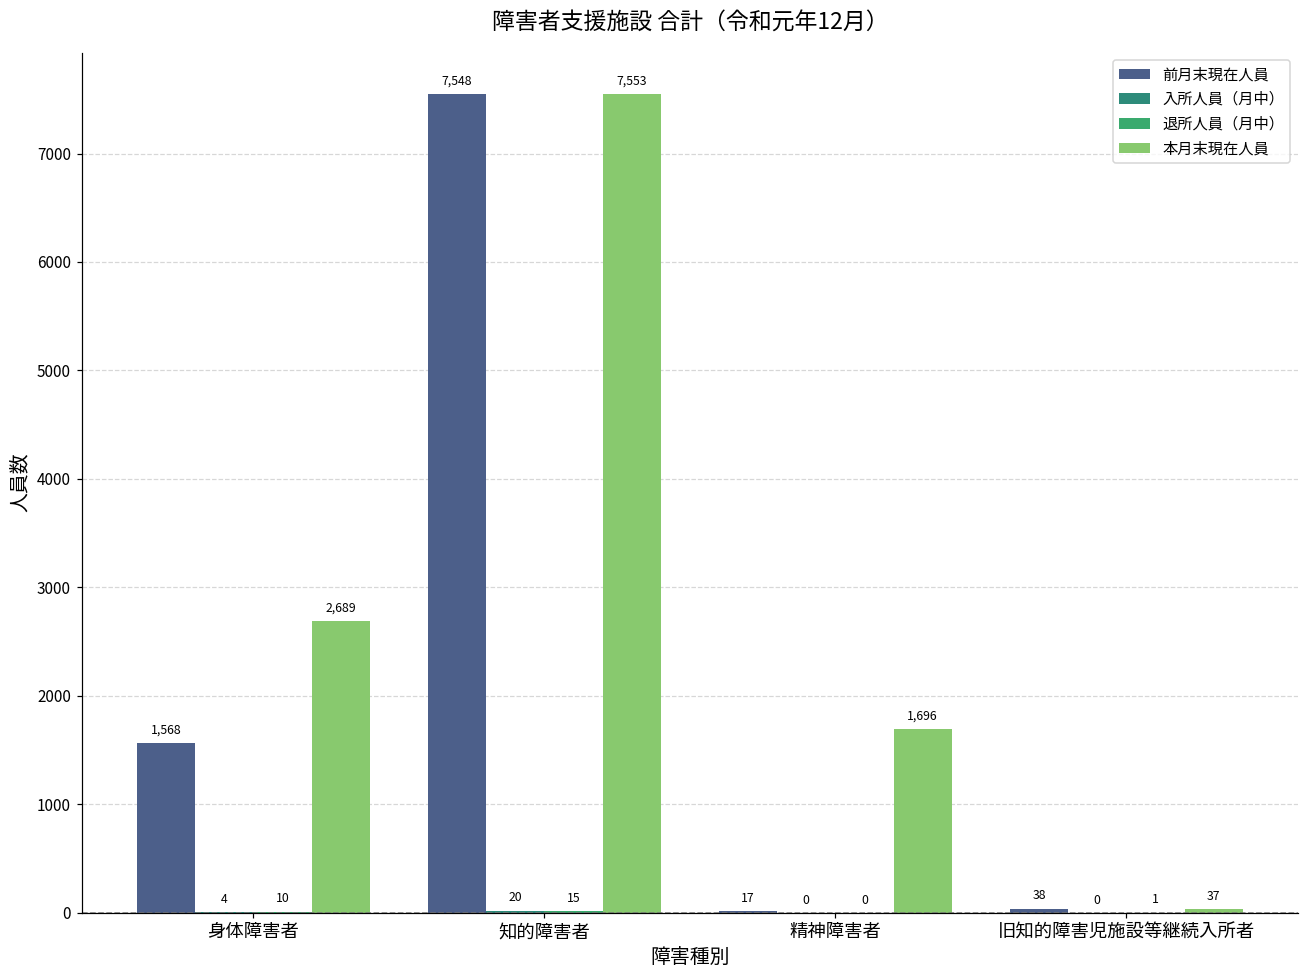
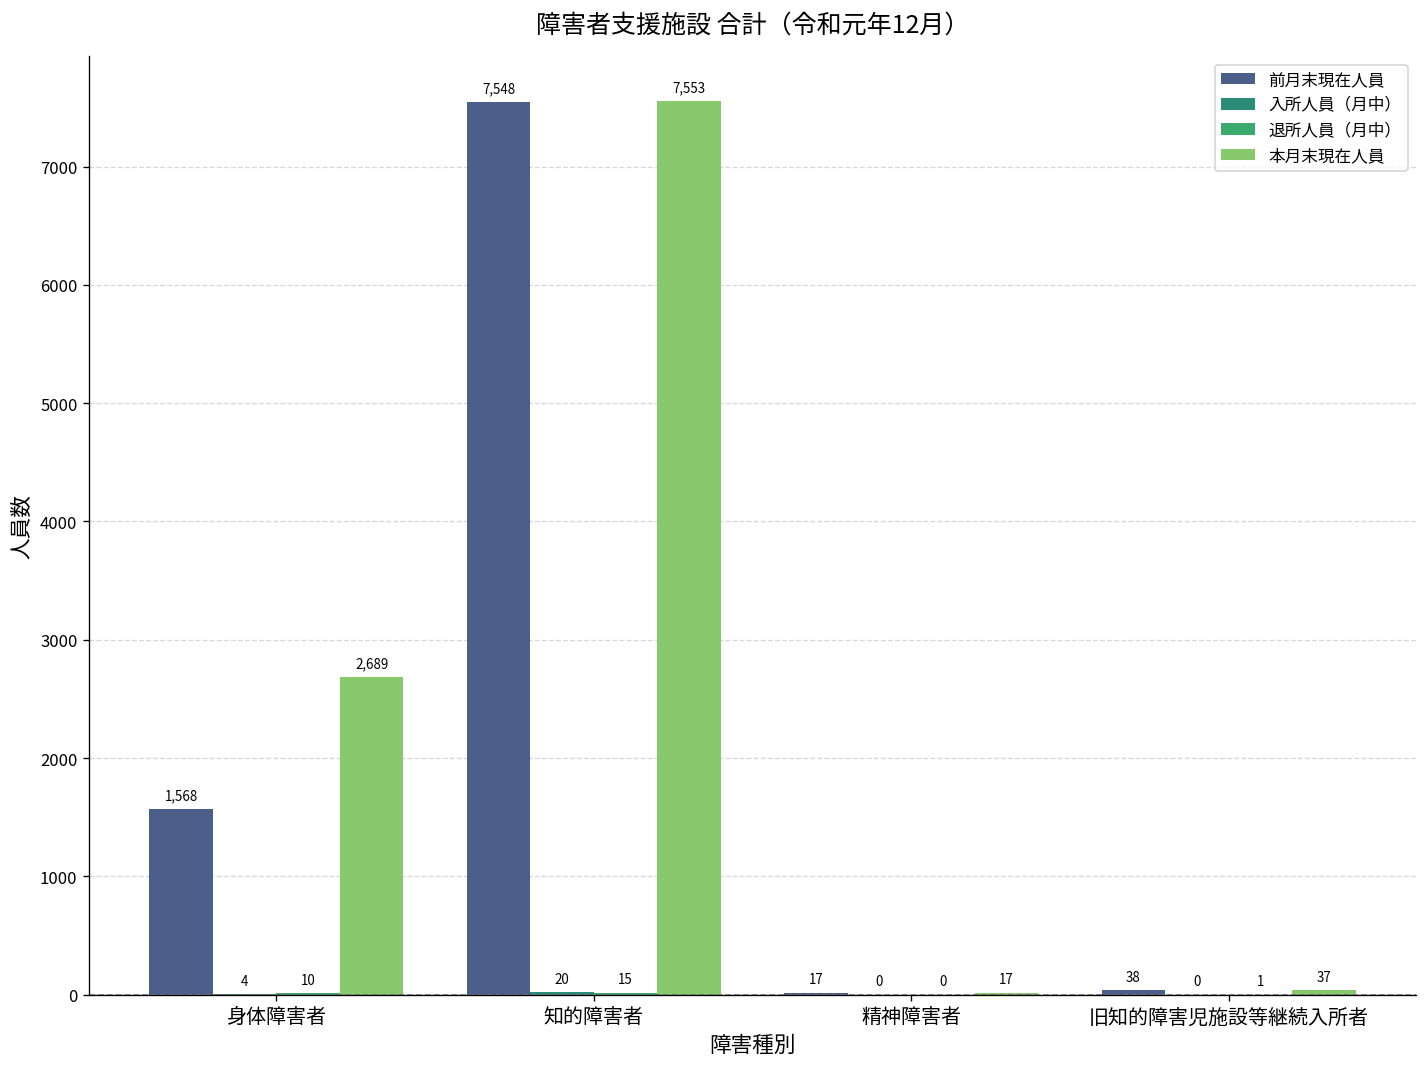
  {
    "本月末現在人員": {
      "身体障害者": "2,689",
      "知的障害者": "7,553",
-     "精神障害者": "1,696",
+     "精神障害者": "17",
      "旧知的障害児施設等継続入所者": "37"
    }
  }
